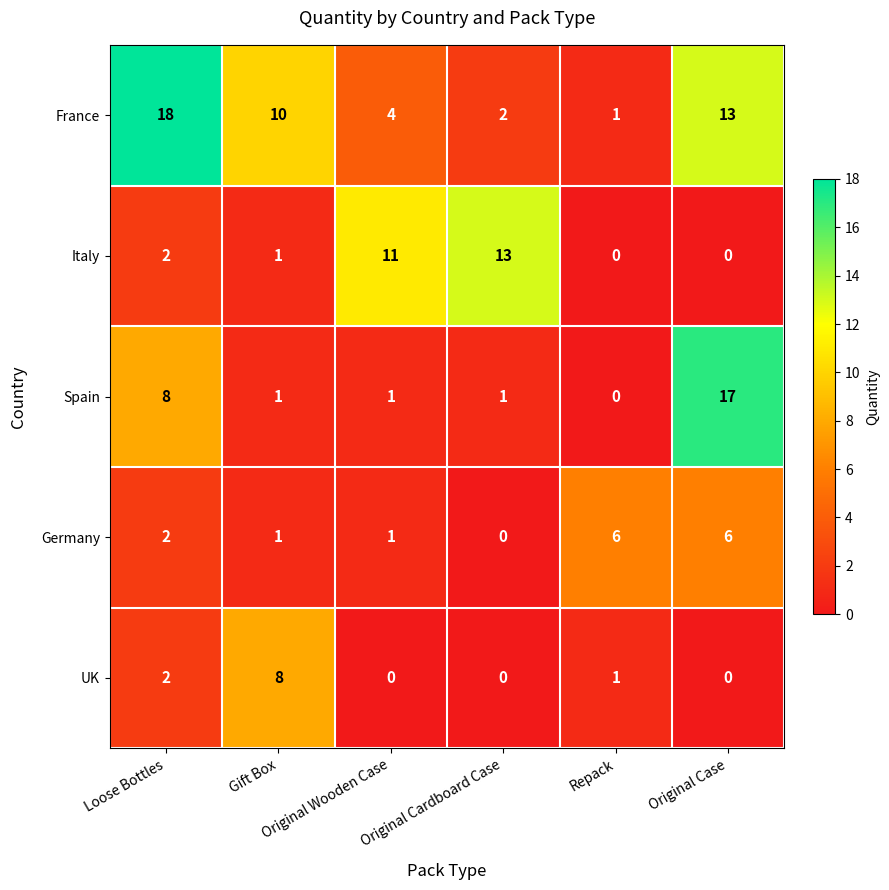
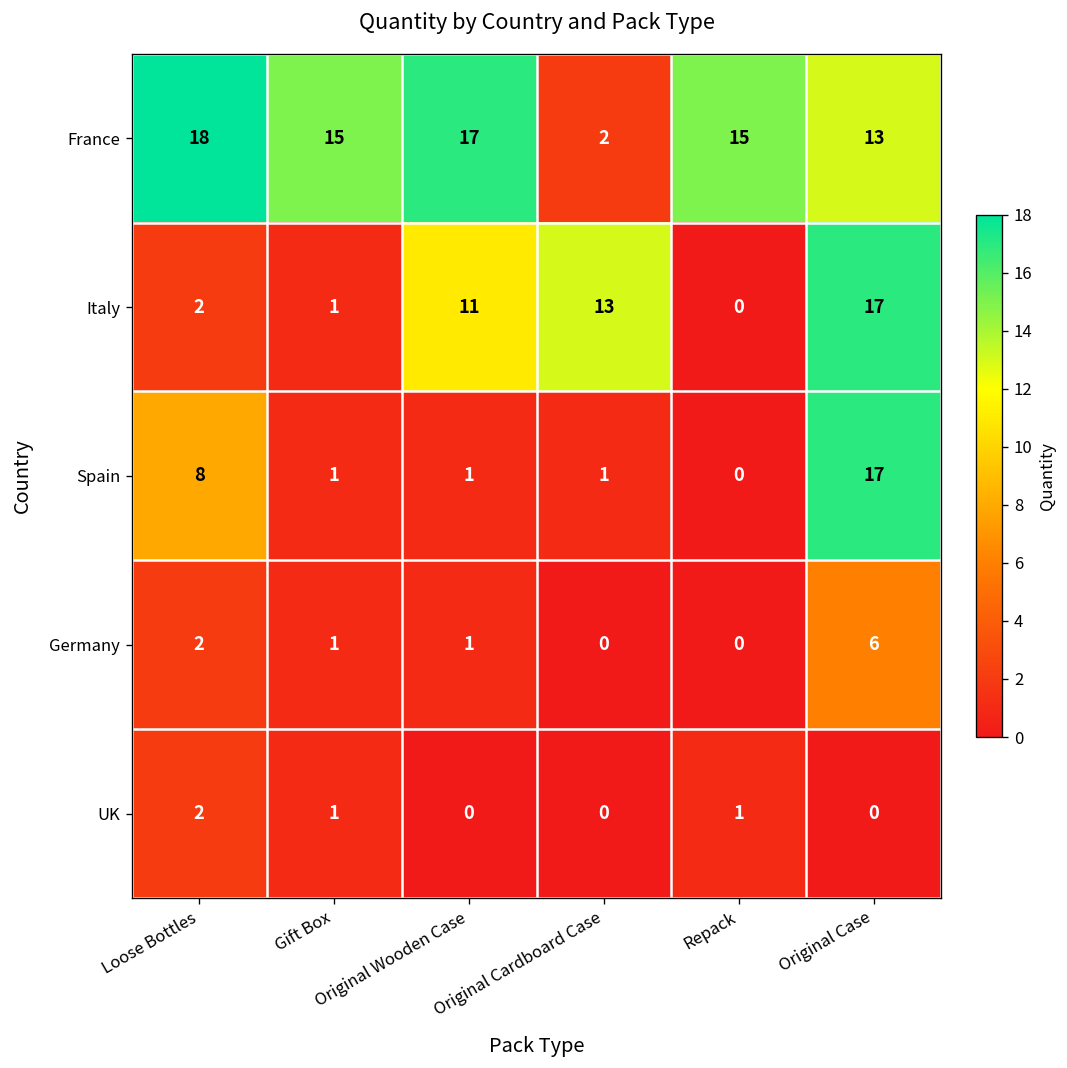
  {
    "France": {
      "Loose Bottles": 18,
-     "Gift Box": 10,
-     "Original Wooden Case": 4,
+     "Gift Box": 15,
+     "Original Wooden Case": 17,
      "Original Cardboard Case": 2,
-     "Repack": 1,
+     "Repack": 15,
      "Original Case": 13
    },
    "Italy": {
      "Loose Bottles": 2,
      "Gift Box": 1,
      "Original Wooden Case": 11,
      "Original Cardboard Case": 13,
      "Repack": 0,
-     "Original Case": 0
+     "Original Case": 17
    },
    "Spain": {
      "Loose Bottles": 8,
      "Gift Box": 1,
      "Original Wooden Case": 1,
      "Original Cardboard Case": 1,
      "Repack": 0,
      "Original Case": 17
    },
    "Germany": {
      "Loose Bottles": 2,
      "Gift Box": 1,
      "Original Wooden Case": 1,
      "Original Cardboard Case": 0,
-     "Repack": 6,
+     "Repack": 0,
      "Original Case": 6
    },
    "UK": {
      "Loose Bottles": 2,
-     "Gift Box": 8,
+     "Gift Box": 1,
      "Original Wooden Case": 0,
      "Original Cardboard Case": 0,
      "Repack": 1,
      "Original Case": 0
    }
  }
